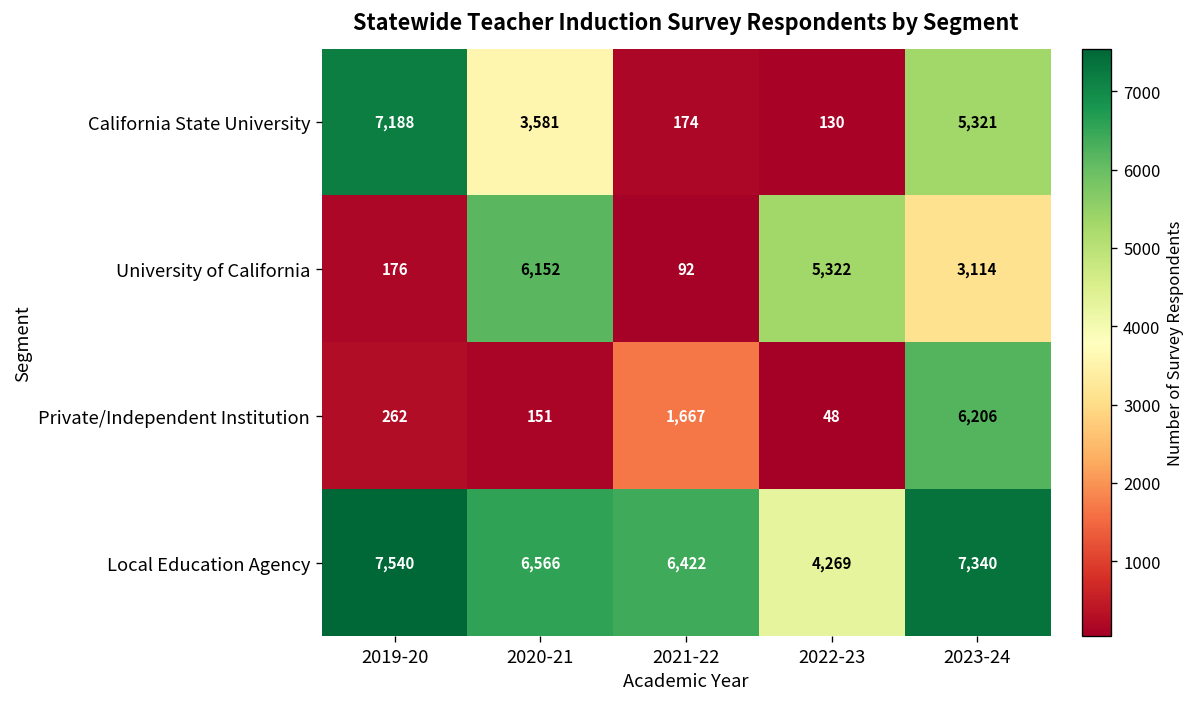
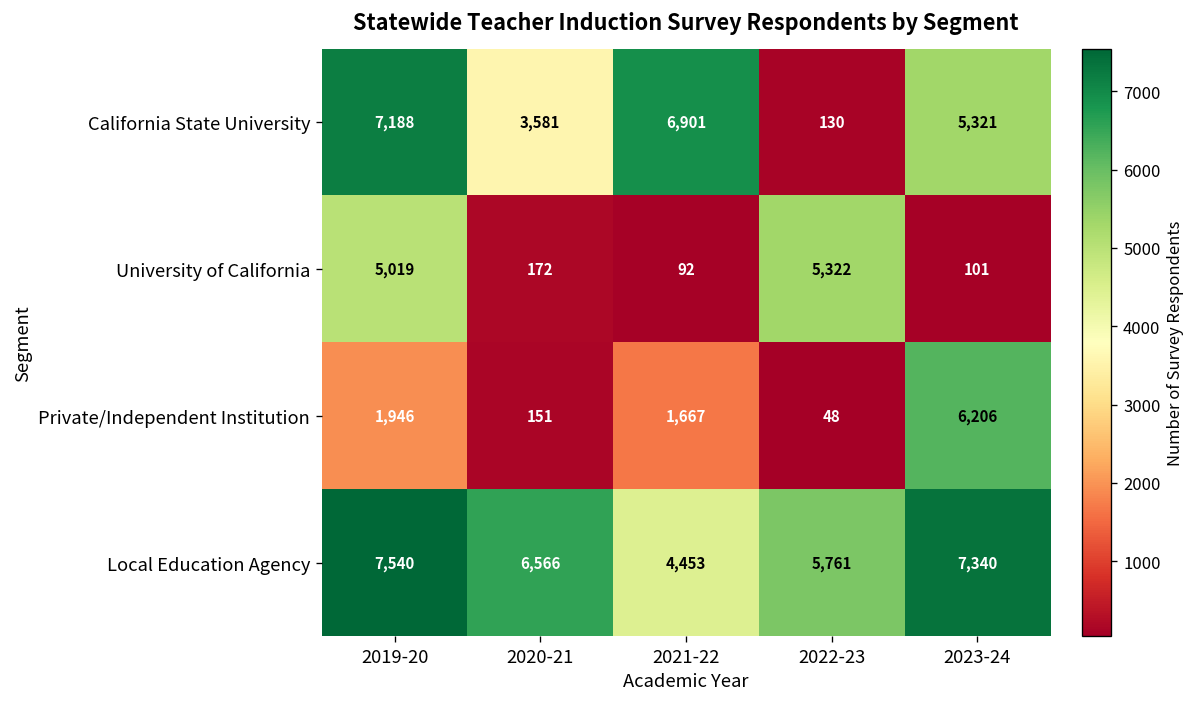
  {
    "California State University": {
      "2019-20": "7,188",
      "2020-21": "3,581",
-     "2021-22": "174",
+     "2021-22": "6,901",
      "2022-23": "130",
      "2023-24": "5,321"
    },
    "University of California": {
-     "2019-20": "176",
-     "2020-21": "6,152",
+     "2019-20": "5,019",
+     "2020-21": "172",
      "2021-22": "92",
      "2022-23": "5,322",
-     "2023-24": "3,114"
+     "2023-24": "101"
    },
    "Private/Independent Institution": {
-     "2019-20": "262",
+     "2019-20": "1,946",
      "2020-21": "151",
      "2021-22": "1,667",
      "2022-23": "48",
      "2023-24": "6,206"
    },
    "Local Education Agency": {
      "2019-20": "7,540",
      "2020-21": "6,566",
-     "2021-22": "6,422",
-     "2022-23": "4,269",
+     "2021-22": "4,453",
+     "2022-23": "5,761",
      "2023-24": "7,340"
    }
  }
